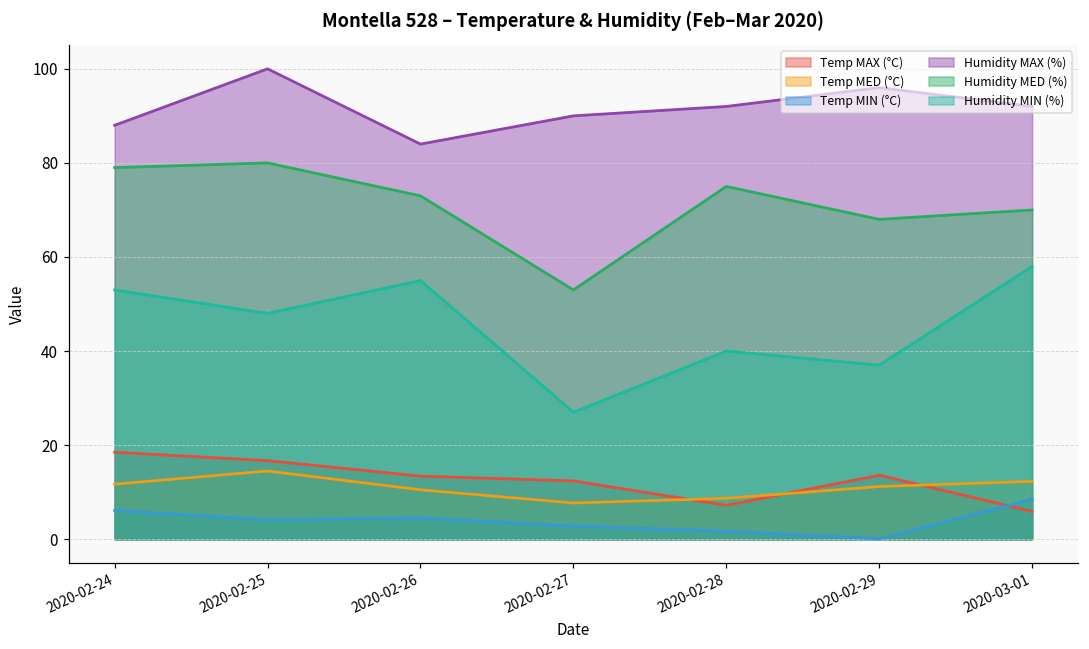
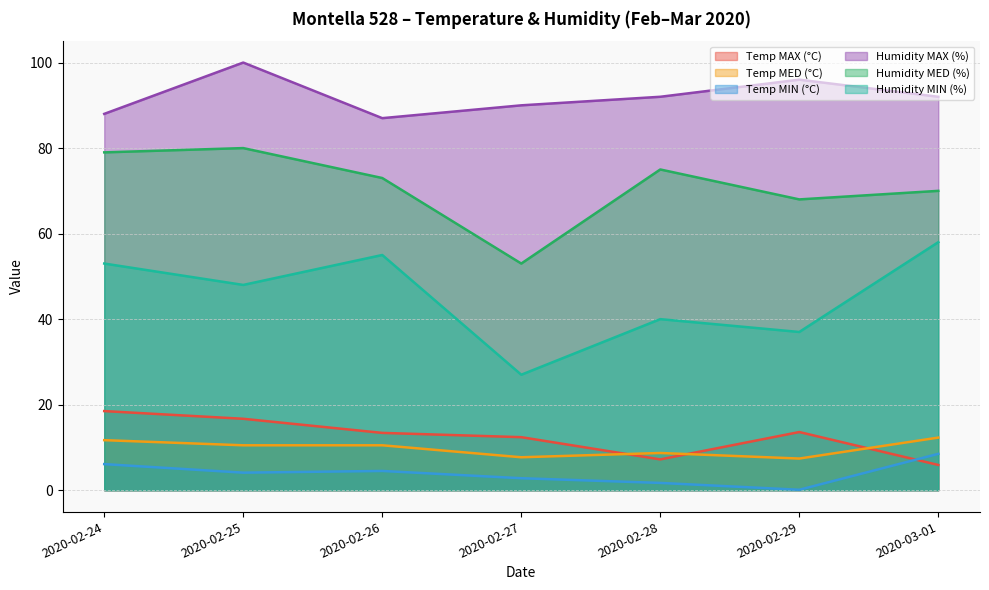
  {
    "Temp MAX (°C)": {
      "2020-02-24": 19,
      "2020-02-25": 17,
      "2020-02-26": 13,
      "2020-02-27": 12,
      "2020-02-28": 7,
      "2020-02-29": 14,
      "2020-03-01": 6
    },
    "Temp MED (°C)": {
      "2020-02-24": 12,
-     "2020-02-25": 15,
+     "2020-02-25": 11,
      "2020-02-26": 11,
      "2020-02-27": 8,
      "2020-02-28": 9,
-     "2020-02-29": 11,
+     "2020-02-29": 7,
      "2020-03-01": 12
    },
    "Humidity MAX (%)": {
      "2020-02-24": 88,
      "2020-02-25": 100,
-     "2020-02-26": 84,
+     "2020-02-26": 87,
      "2020-02-27": 90,
      "2020-02-28": 92
    }
  }
